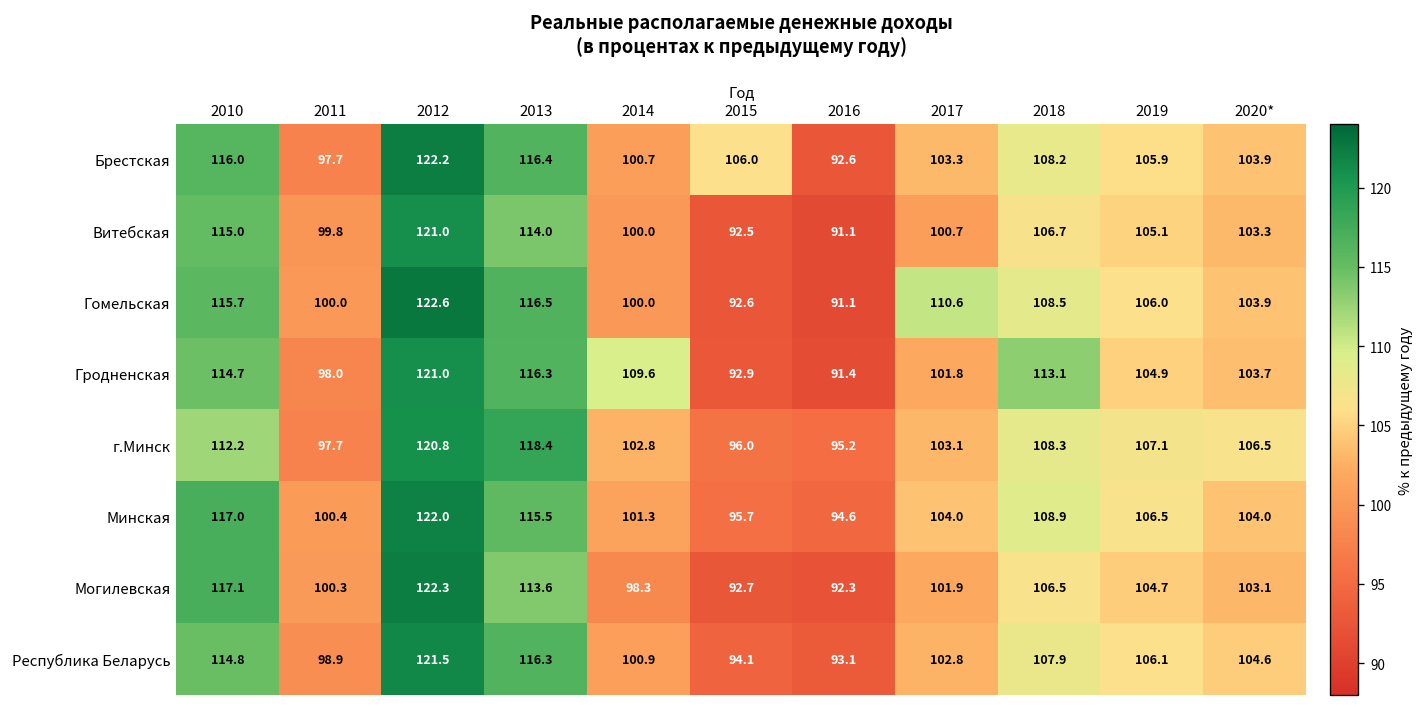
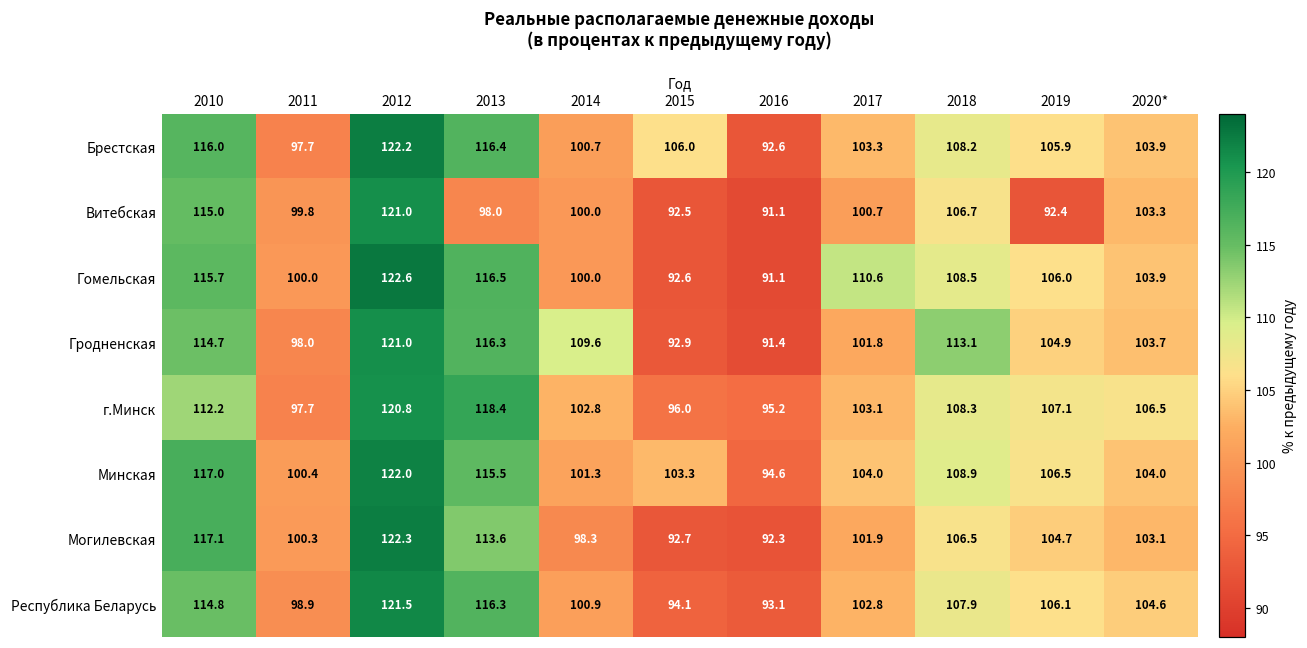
  {
    "Брестская": {
      "2010": 116.0,
      "2011": 97.7,
      "2012": 122.2,
      "2013": 116.4,
      "2014": 100.7,
      "2015": 106.0,
      "2016": 92.6,
      "2017": 103.3,
      "2018": 108.2,
      "2019": 105.9,
      "2020*": 103.9
    },
    "Витебская": {
      "2010": 115.0,
      "2011": 99.8,
      "2012": 121.0,
-     "2013": 114.0,
+     "2013": 98.0,
      "2014": 100.0,
      "2015": 92.5,
      "2016": 91.1,
      "2017": 100.7,
      "2018": 106.7,
-     "2019": 105.1,
+     "2019": 92.4,
      "2020*": 103.3
    },
    "Гомельская": {
      "2010": 115.7,
      "2011": 100.0,
      "2012": 122.6,
      "2013": 116.5,
      "2014": 100.0,
      "2015": 92.6,
      "2016": 91.1,
      "2017": 110.6,
      "2018": 108.5,
      "2019": 106.0,
      "2020*": 103.9
    },
    "Гродненская": {
      "2010": 114.7,
      "2011": 98.0,
      "2012": 121.0,
      "2013": 116.3,
      "2014": 109.6,
      "2015": 92.9,
      "2016": 91.4,
      "2017": 101.8,
      "2018": 113.1,
      "2019": 104.9,
      "2020*": 103.7
    },
    "г.Минск": {
      "2010": 112.2,
      "2011": 97.7,
      "2012": 120.8,
      "2013": 118.4,
      "2014": 102.8,
      "2015": 96.0,
      "2016": 95.2,
      "2017": 103.1,
      "2018": 108.3,
      "2019": 107.1,
      "2020*": 106.5
    },
    "Минская": {
      "2010": 117.0,
      "2011": 100.4,
      "2012": 122.0,
      "2013": 115.5,
      "2014": 101.3,
-     "2015": 95.7,
+     "2015": 103.3,
      "2016": 94.6,
      "2017": 104.0,
      "2018": 108.9,
      "2019": 106.5,
      "2020*": 104.0
    },
    "Могилевская": {
      "2010": 117.1,
      "2011": 100.3,
      "2012": 122.3,
      "2013": 113.6,
      "2014": 98.3,
      "2015": 92.7,
      "2016": 92.3,
      "2017": 101.9,
      "2018": 106.5,
      "2019": 104.7,
      "2020*": 103.1
    },
    "Республика Беларусь": {
      "2010": 114.8,
      "2011": 98.9,
      "2012": 121.5,
      "2013": 116.3,
      "2014": 100.9,
      "2015": 94.1,
      "2016": 93.1,
      "2017": 102.8,
      "2018": 107.9,
      "2019": 106.1,
      "2020*": 104.6
    }
  }
